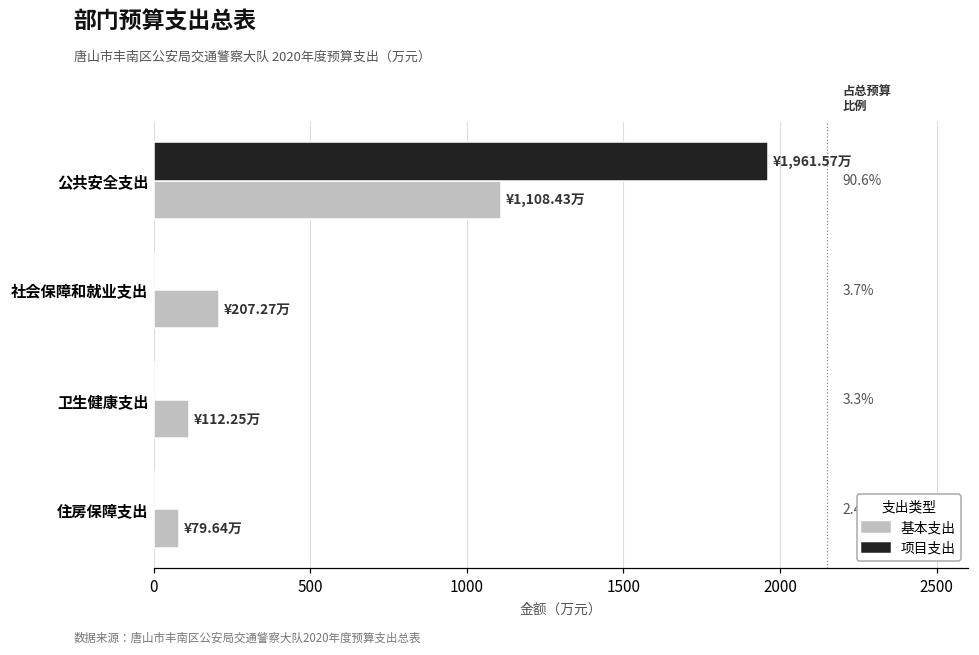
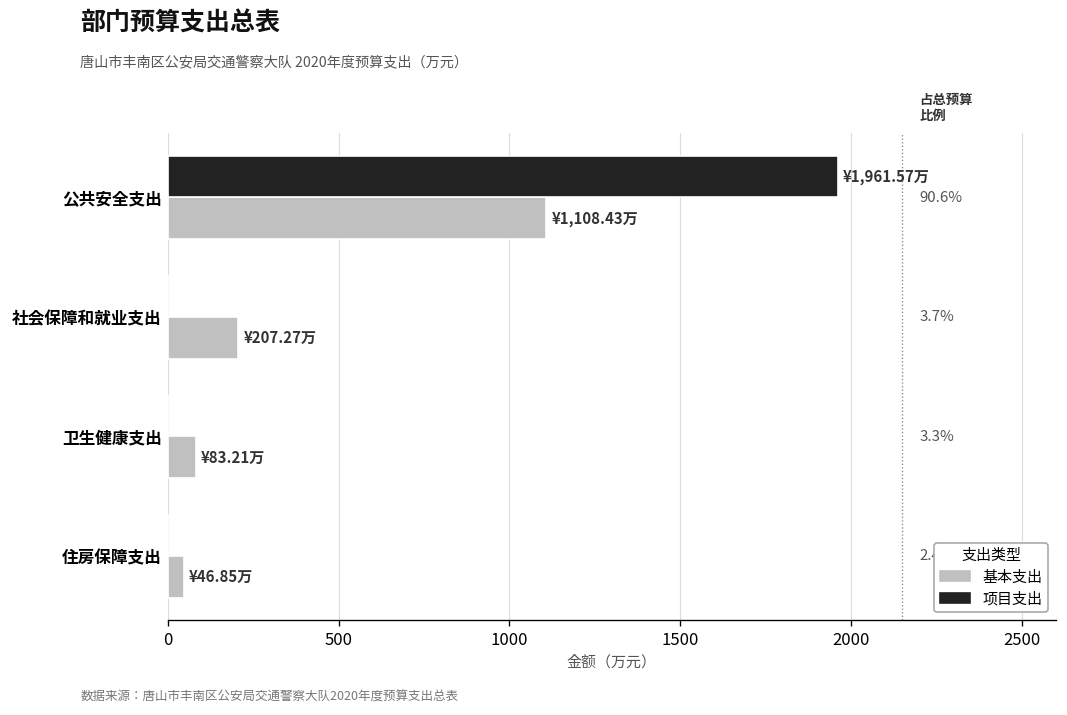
  {
    "基本支出": {
      "公共安全支出": "¥1,108.43万",
      "社会保障和就业支出": "¥207.27万",
-     "卫生健康支出": "¥112.25万",
-     "住房保障支出": "¥79.64万"
+     "卫生健康支出": "¥83.21万",
+     "住房保障支出": "¥46.85万"
    },
    "项目支出": {
      "公共安全支出": "¥1,961.57万"
    }
  }
